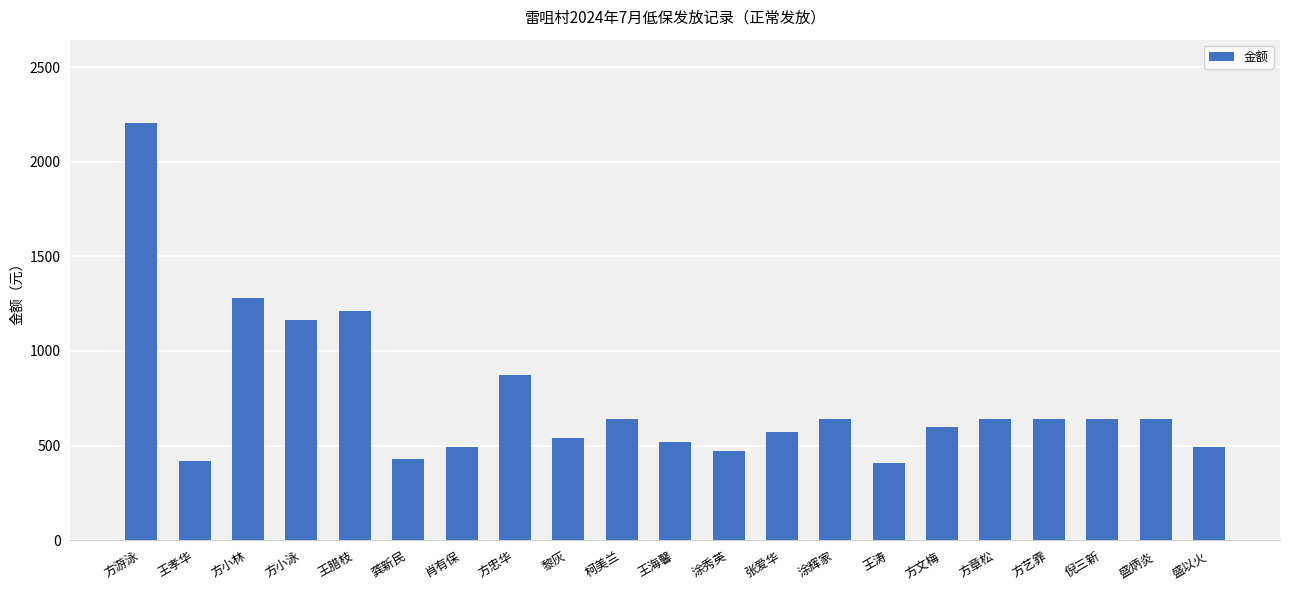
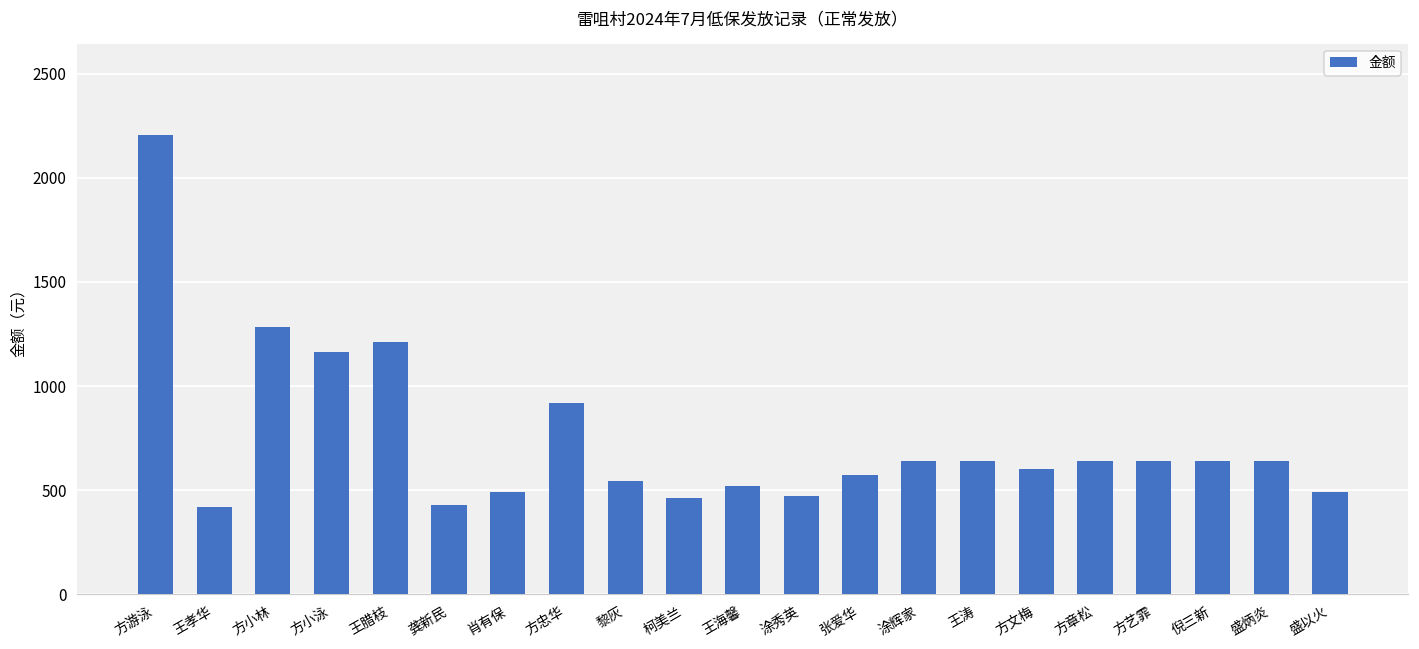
  {
    "方游泳": 2200,
    "王孝华": 420,
    "方小林": 1280,
    "方小泳": 1160,
    "王腊枝": 1210,
    "龚新民": 430,
    "肖有保": 490,
-   "方忠华": 870,
+   "方忠华": 920,
    "黎灰": 540,
-   "柯美兰": 640,
+   "柯美兰": 460,
    "王海馨": 520,
    "涂秀英": 470,
    "张爱华": 570,
    "涂辉家": 640,
-   "王涛": 410,
+   "王涛": 640,
    "方文梅": 600,
    "方章松": 640,
    "方艺霏": 640,
    "倪三新": 640,
    "盛炳炎": 640,
    "盛以火": 490
  }
